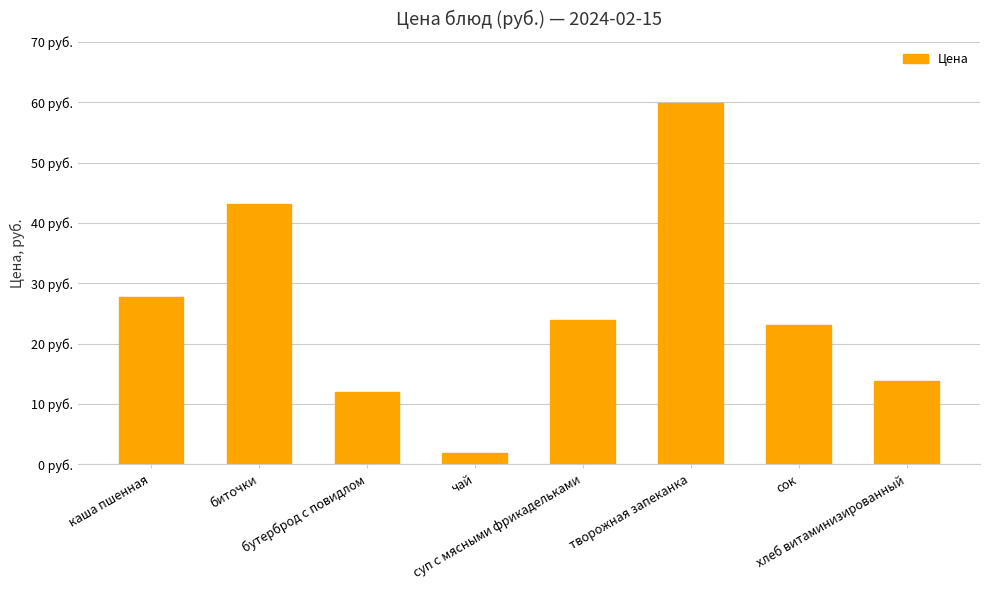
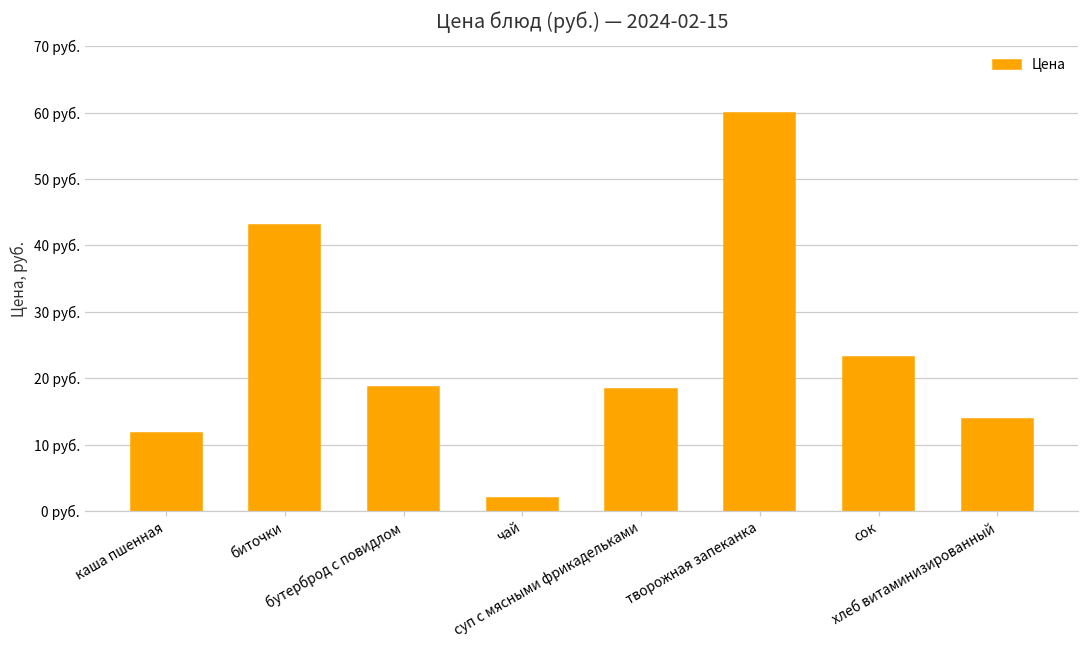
  {
-   "каша пшенная": "28 руб.",
+   "каша пшенная": "12 руб.",
    "биточки": "43 руб.",
-   "бутерброд с повидлом": "12 руб.",
+   "бутерброд с повидлом": "19 руб.",
    "чай": "2 руб.",
-   "суп с мясными фрикадельками": "24 руб.",
+   "суп с мясными фрикадельками": "18 руб.",
    "творожная запеканка": "60 руб.",
    "сок": "23 руб.",
    "хлеб витаминизированный": "14 руб."
  }
